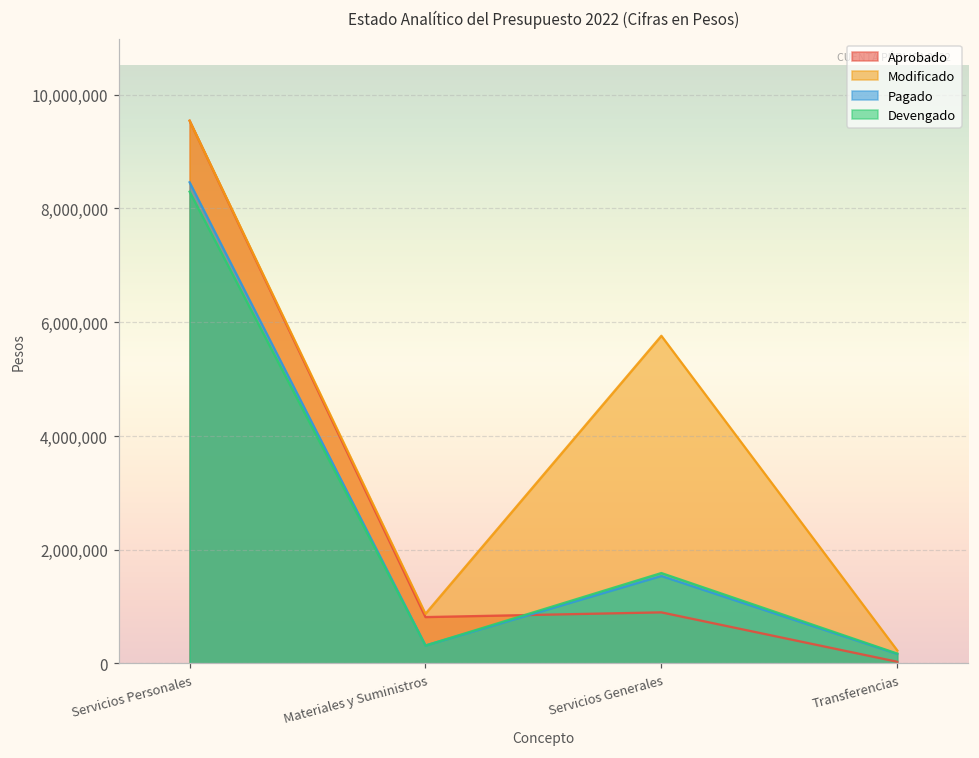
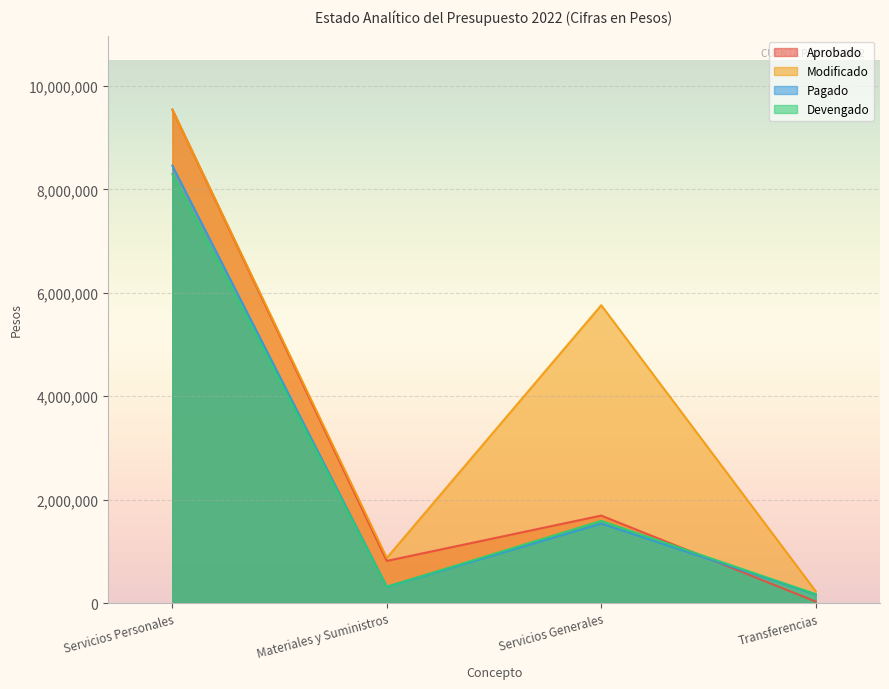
  {
    "Aprobado": {
      "Materiales y Suministros": "800,000",
-     "Servicios Generales": "900,000",
+     "Servicios Generales": "1,700,000",
      "Transferencias": "0"
    },
    "Modificado": {
      "Materiales y Suministros": "900,000",
      "Servicios Generales": "5,800,000",
      "Transferencias": "200,000"
    },
    "Pagado": {
      "Servicios Personales": "8,500,000",
      "Servicios Generales": "1,500,000"
    },
    "Devengado": {
      "Servicios Personales": "8,300,000",
      "Servicios Generales": "1,600,000"
    }
  }
